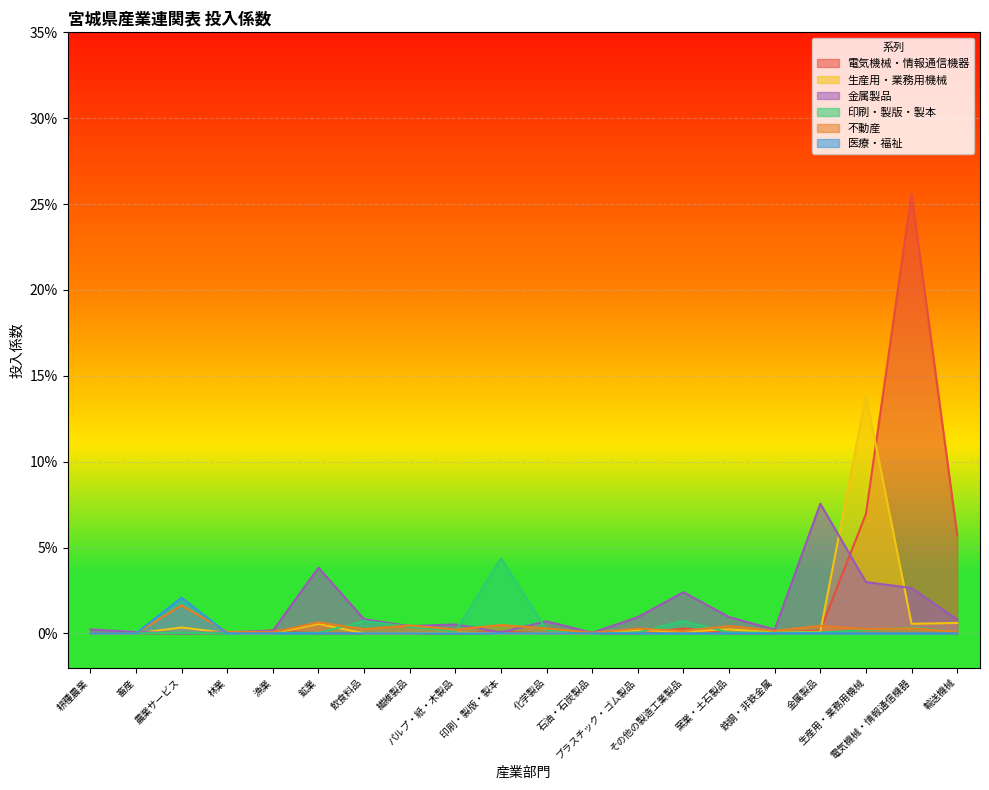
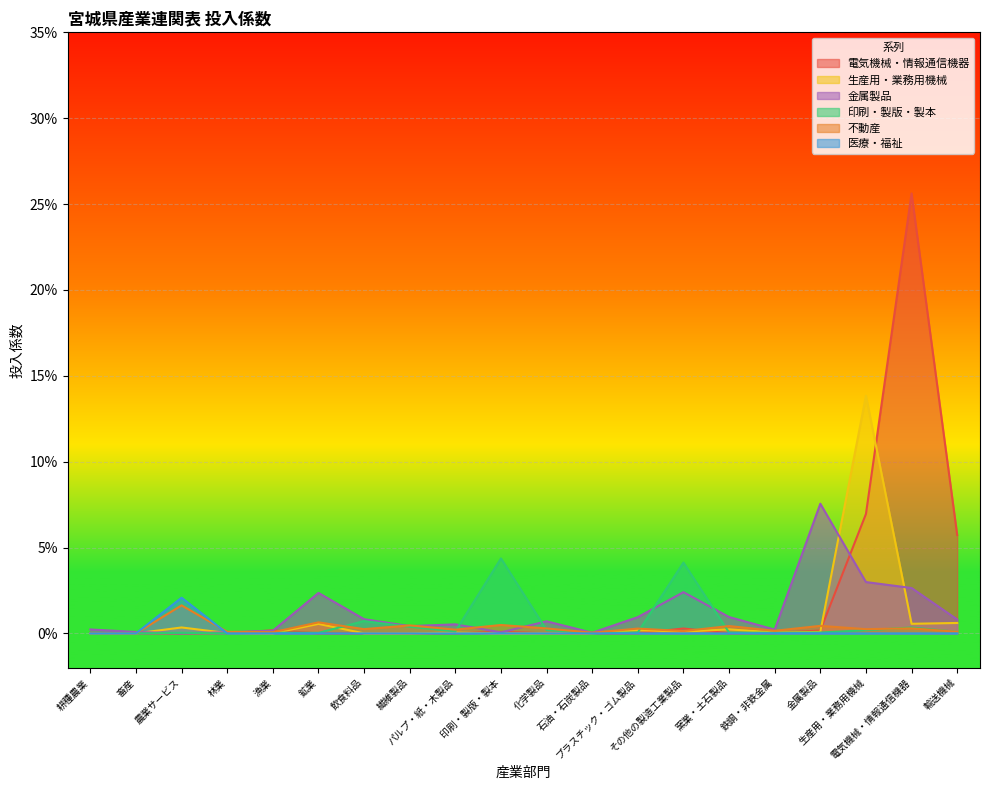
  {
    "生産用・業務用機械": {
      "農業サービス": "0.3%",
      "窯業・土石製品": "0.2%",
      "生産用・業務用機械": "13.8%",
      "電気機械・情報通信機器": "0.6%",
      "輸送機械": "0.6%"
    },
    "金属製品": {
      "耕種農業": "0.2%",
-     "鉱業": "3.8%",
+     "鉱業": "2.4%",
      "パルプ・紙・木製品": "0.5%",
      "化学製品": "0.7%",
      "プラスチック・ゴム製品": "0.9%",
      "その他の製造工業製品": "2.4%",
      "窯業・土石製品": "1.0%",
      "金属製品": "7.6%",
      "生産用・業務用機械": "3.0%",
      "電気機械・情報通信機器": "2.6%",
      "輸送機械": "0.8%"
    },
    "印刷・製版・製本": {
      "印刷・製版・製本": "4.4%",
-     "その他の製造工業製品": "0.7%"
+     "その他の製造工業製品": "4.1%"
    },
    "医療・福祉": {
      "農業サービス": "2.1%",
      "生産用・業務用機械": "0.0%",
      "電気機械・情報通信機器": "0.0%"
    }
  }
